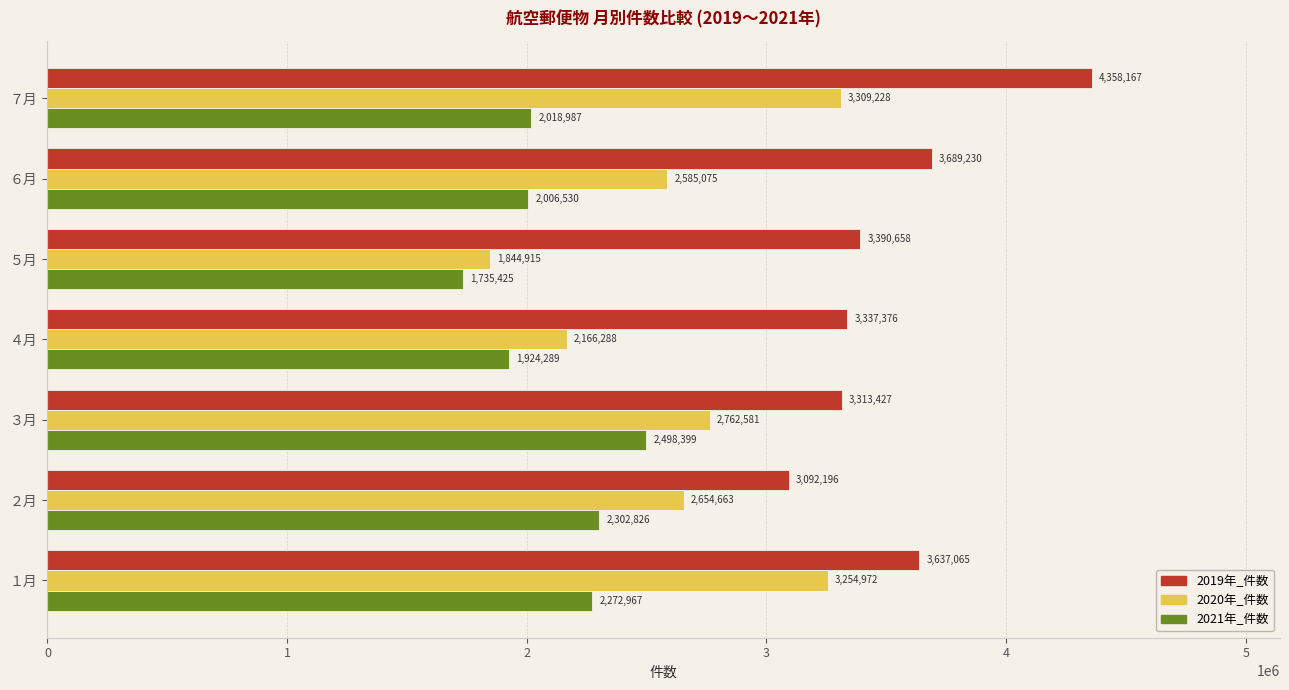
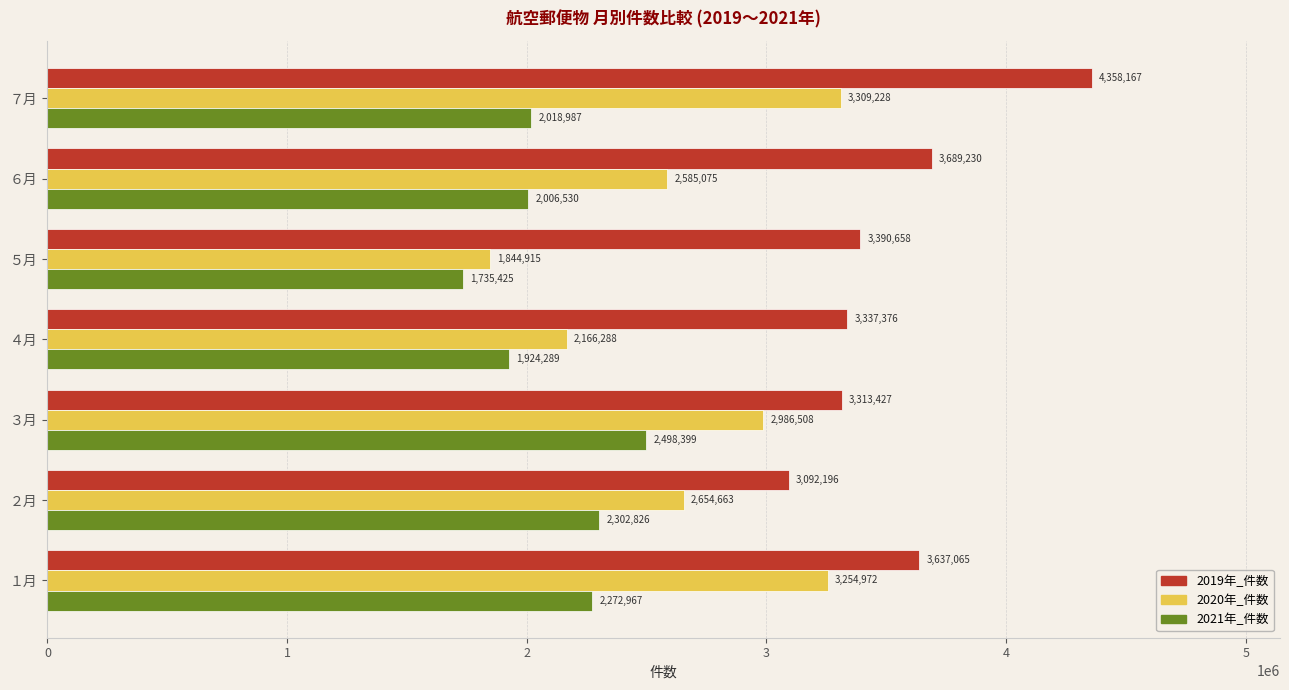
  {
    "2019年_件数": {
      "７月": "4,358,167",
      "６月": "3,689,230",
      "５月": "3,390,658",
      "４月": "3,337,376",
      "３月": "3,313,427",
      "２月": "3,092,196",
      "１月": "3,637,065"
    },
    "2020年_件数": {
      "７月": "3,309,228",
      "６月": "2,585,075",
      "５月": "1,844,915",
      "４月": "2,166,288",
-     "３月": "2,762,581",
+     "３月": "2,986,508",
      "２月": "2,654,663",
      "１月": "3,254,972"
    },
    "2021年_件数": {
      "７月": "2,018,987",
      "６月": "2,006,530",
      "５月": "1,735,425",
      "４月": "1,924,289",
      "３月": "2,498,399",
      "２月": "2,302,826",
      "１月": "2,272,967"
    }
  }
